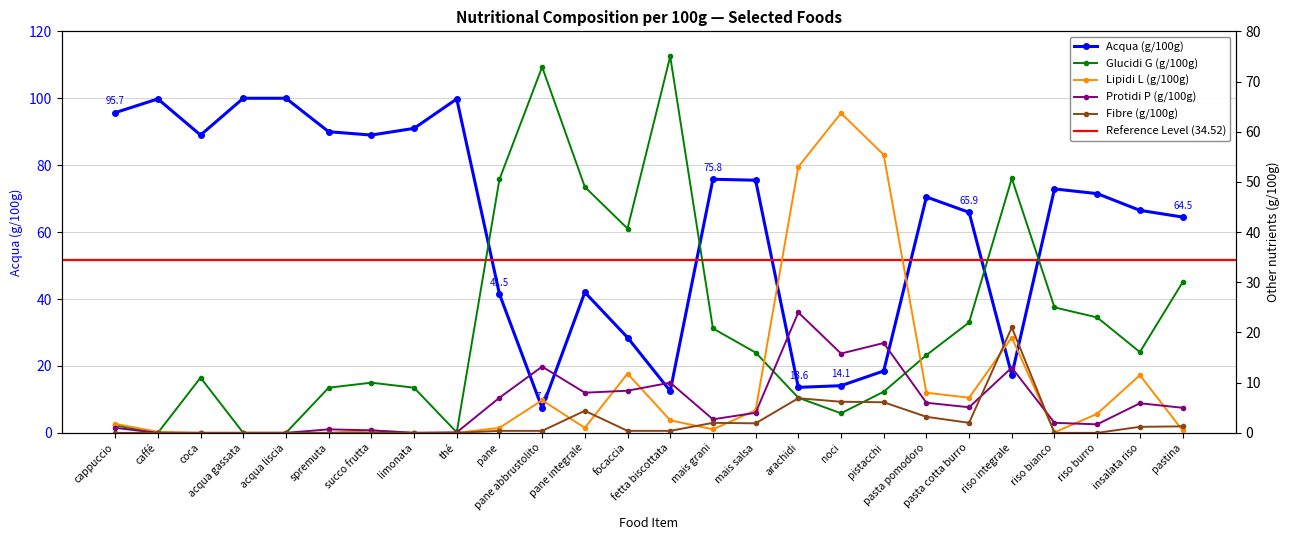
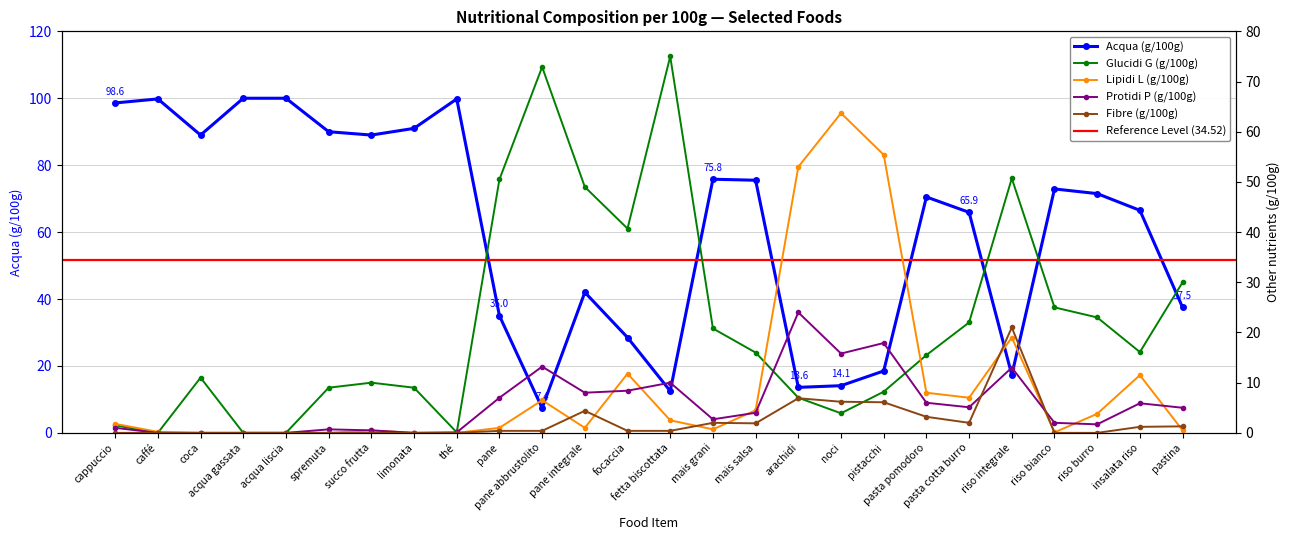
  {
    "Acqua (g/100g)": {
-     "cappuccio": 95.7,
-     "pane": 41.5,
+     "cappuccio": 98.6,
+     "pane": 35.0,
      "mais grani": 75.8,
      "arachidi": 13.6,
      "noci": 14.1,
      "pasta cotta burro": 65.9,
-     "pastina": 64.5
+     "pastina": 37.5
    }
  }
